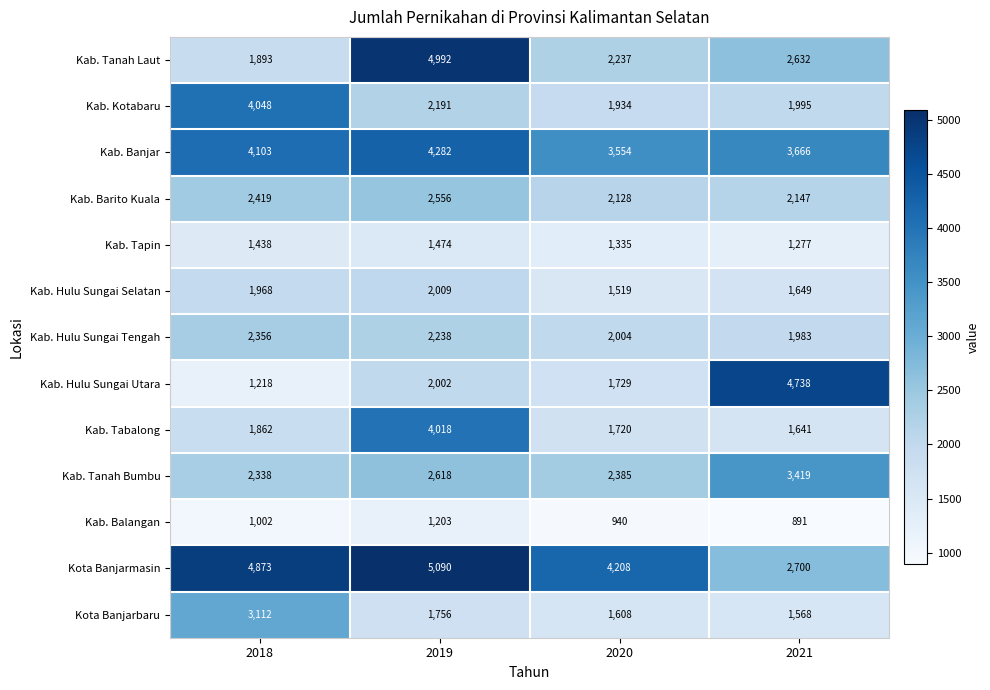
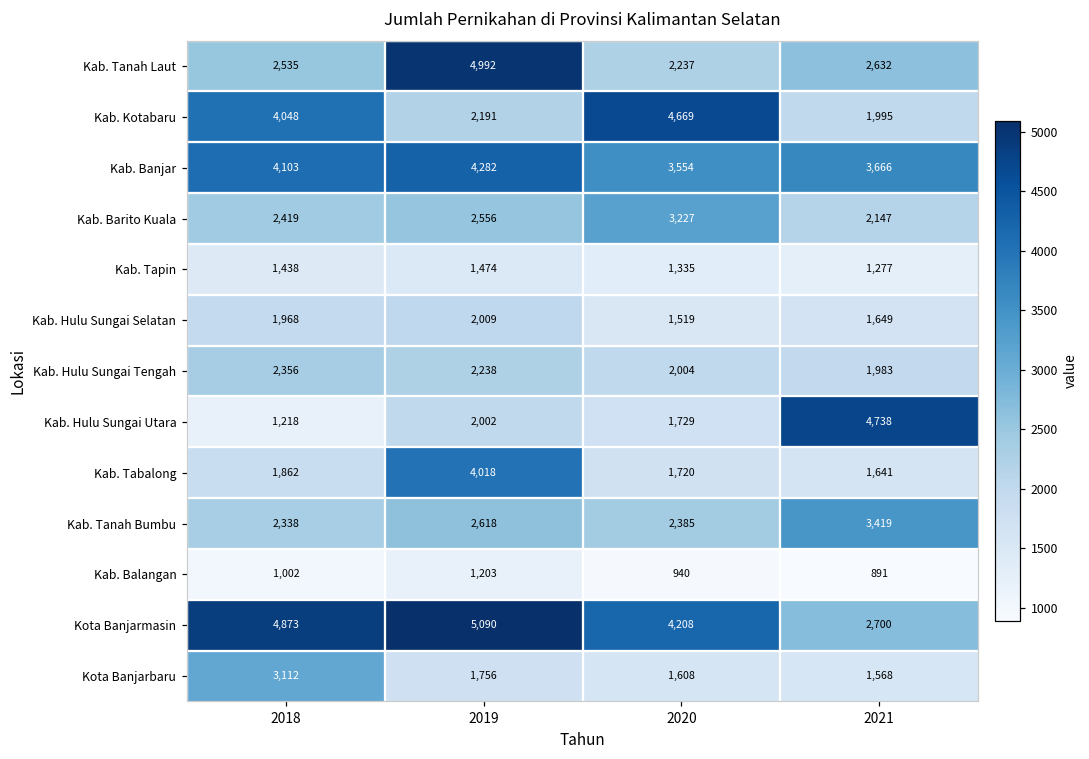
  {
    "Kab. Tanah Laut": {
-     "2018": "1,893",
+     "2018": "2,535",
      "2019": "4,992",
      "2020": "2,237",
      "2021": "2,632"
    },
    "Kab. Kotabaru": {
      "2018": "4,048",
      "2019": "2,191",
-     "2020": "1,934",
+     "2020": "4,669",
      "2021": "1,995"
    },
    "Kab. Banjar": {
      "2018": "4,103",
      "2019": "4,282",
      "2020": "3,554",
      "2021": "3,666"
    },
    "Kab. Barito Kuala": {
      "2018": "2,419",
      "2019": "2,556",
-     "2020": "2,128",
+     "2020": "3,227",
      "2021": "2,147"
    },
    "Kab. Tapin": {
      "2018": "1,438",
      "2019": "1,474",
      "2020": "1,335",
      "2021": "1,277"
    },
    "Kab. Hulu Sungai Selatan": {
      "2018": "1,968",
      "2019": "2,009",
      "2020": "1,519",
      "2021": "1,649"
    },
    "Kab. Hulu Sungai Tengah": {
      "2018": "2,356",
      "2019": "2,238",
      "2020": "2,004",
      "2021": "1,983"
    },
    "Kab. Hulu Sungai Utara": {
      "2018": "1,218",
      "2019": "2,002",
      "2020": "1,729",
      "2021": "4,738"
    },
    "Kab. Tabalong": {
      "2018": "1,862",
      "2019": "4,018",
      "2020": "1,720",
      "2021": "1,641"
    },
    "Kab. Tanah Bumbu": {
      "2018": "2,338",
      "2019": "2,618",
      "2020": "2,385",
      "2021": "3,419"
    },
    "Kab. Balangan": {
      "2018": "1,002",
      "2019": "1,203",
      "2020": "940",
      "2021": "891"
    },
    "Kota Banjarmasin": {
      "2018": "4,873",
      "2019": "5,090",
      "2020": "4,208",
      "2021": "2,700"
    },
    "Kota Banjarbaru": {
      "2018": "3,112",
      "2019": "1,756",
      "2020": "1,608",
      "2021": "1,568"
    }
  }
